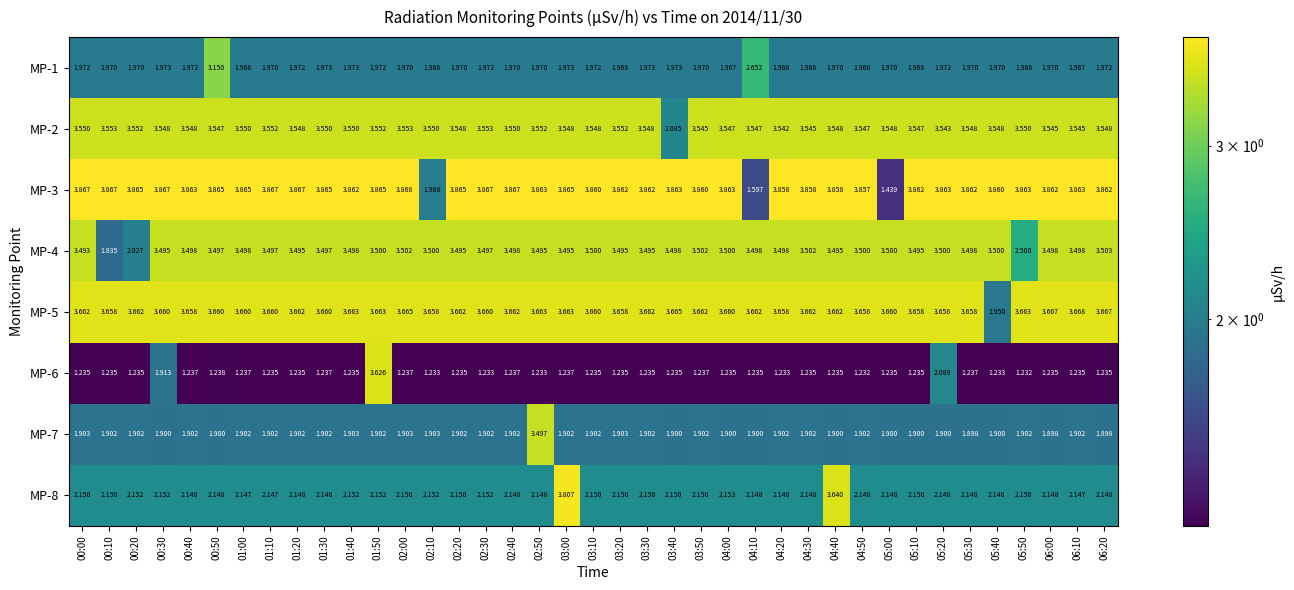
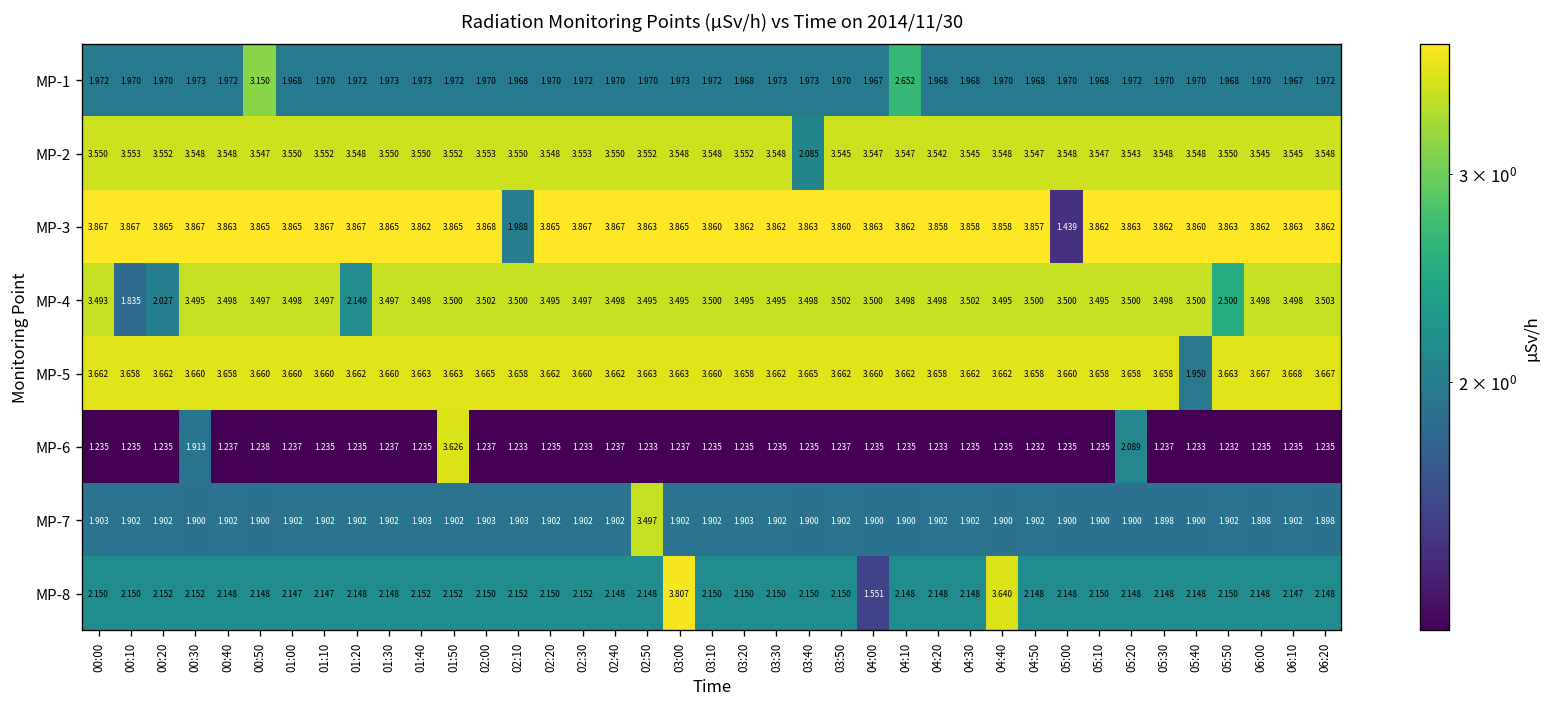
  {
    "MP-3": {
      "00:00": 3.867,
      "00:10": 3.867,
      "00:20": 3.865,
      "00:30": 3.867,
      "00:40": 3.863,
      "00:50": 3.865,
      "01:00": 3.865,
      "01:10": 3.867,
      "01:20": 3.867,
      "01:30": 3.865,
      "01:40": 3.862,
      "01:50": 3.865,
      "02:00": 3.868,
      "02:10": 1.988,
      "02:20": 3.865,
      "02:30": 3.867,
      "02:40": 3.867,
      "02:50": 3.863,
      "03:00": 3.865,
      "03:10": 3.860,
      "03:20": 3.862,
      "03:30": 3.862,
      "03:40": 3.863,
      "03:50": 3.860,
      "04:00": 3.863,
-     "04:10": 1.597,
+     "04:10": 3.862,
      "04:20": 3.858,
      "04:30": 3.858,
      "04:40": 3.858,
      "04:50": 3.857,
      "05:00": 1.439,
      "05:10": 3.862,
      "05:20": 3.863,
      "05:30": 3.862,
      "05:40": 3.860,
      "05:50": 3.863,
      "06:00": 3.862,
      "06:10": 3.863,
      "06:20": 3.862
    },
    "MP-4": {
      "00:00": 3.493,
      "00:10": 1.835,
      "00:20": 2.027,
      "00:30": 3.495,
      "00:40": 3.498,
      "00:50": 3.497,
      "01:00": 3.498,
      "01:10": 3.497,
-     "01:20": 3.495,
+     "01:20": 2.140,
      "01:30": 3.497,
      "01:40": 3.498,
      "01:50": 3.500,
      "02:00": 3.502,
      "02:10": 3.500,
      "02:20": 3.495,
      "02:30": 3.497,
      "02:40": 3.498,
      "02:50": 3.495,
      "03:00": 3.495,
      "03:10": 3.500,
      "03:20": 3.495,
      "03:30": 3.495,
      "03:40": 3.498,
      "03:50": 3.502,
      "04:00": 3.500,
      "04:10": 3.498,
      "04:20": 3.498,
      "04:30": 3.502,
      "04:40": 3.495,
      "04:50": 3.500,
      "05:00": 3.500,
      "05:10": 3.495,
      "05:20": 3.500,
      "05:30": 3.498,
      "05:40": 3.500,
      "05:50": 2.500,
      "06:00": 3.498,
      "06:10": 3.498,
      "06:20": 3.503
    },
    "MP-8": {
      "00:00": 2.150,
      "00:10": 2.150,
      "00:20": 2.152,
      "00:30": 2.152,
      "00:40": 2.148,
      "00:50": 2.148,
      "01:00": 2.147,
      "01:10": 2.147,
      "01:20": 2.148,
      "01:30": 2.148,
      "01:40": 2.152,
      "01:50": 2.152,
      "02:00": 2.150,
      "02:10": 2.152,
      "02:20": 2.150,
      "02:30": 2.152,
      "02:40": 2.148,
      "02:50": 2.148,
      "03:00": 3.807,
      "03:10": 2.150,
      "03:20": 2.150,
      "03:30": 2.150,
      "03:40": 2.150,
      "03:50": 2.150,
-     "04:00": 2.153,
+     "04:00": 1.551,
      "04:10": 2.148,
      "04:20": 2.148,
      "04:30": 2.148,
      "04:40": 3.640,
      "04:50": 2.148,
      "05:00": 2.148,
      "05:10": 2.150,
      "05:20": 2.148,
      "05:30": 2.148,
      "05:40": 2.148,
      "05:50": 2.150,
      "06:00": 2.148,
      "06:10": 2.147,
      "06:20": 2.148
    }
  }
